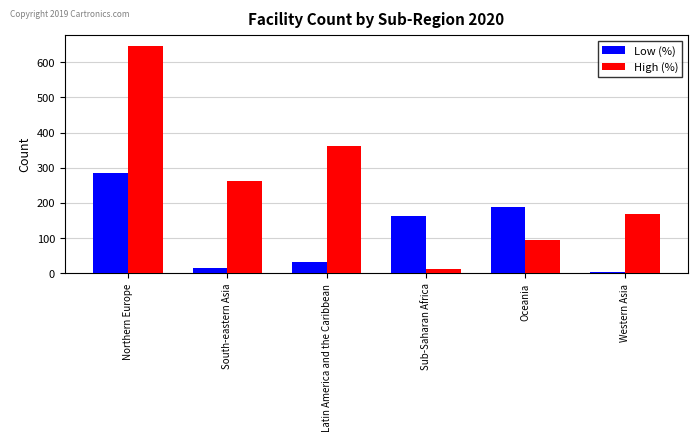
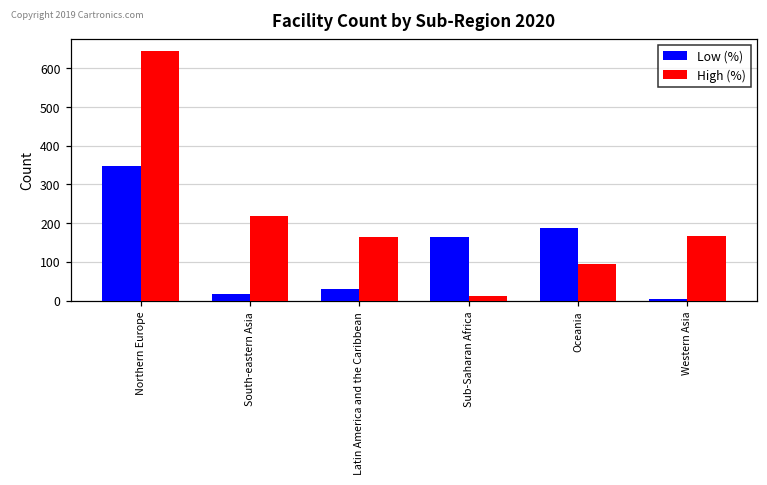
  {
    "Low (%)": {
-     "Northern Europe": 290,
+     "Northern Europe": 350,
      "South-eastern Asia": 20,
      "Latin America and the Caribbean": 30,
      "Sub-Saharan Africa": 160,
      "Oceania": 190
    },
    "High (%)": {
      "Northern Europe": 650,
-     "South-eastern Asia": 260,
-     "Latin America and the Caribbean": 360,
+     "South-eastern Asia": 220,
+     "Latin America and the Caribbean": 160,
      "Sub-Saharan Africa": 10,
      "Oceania": 90,
      "Western Asia": 170
    }
  }
